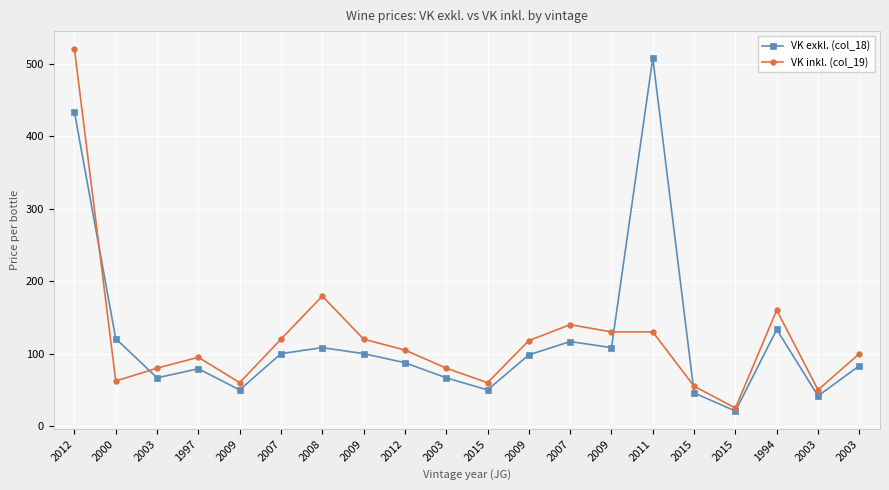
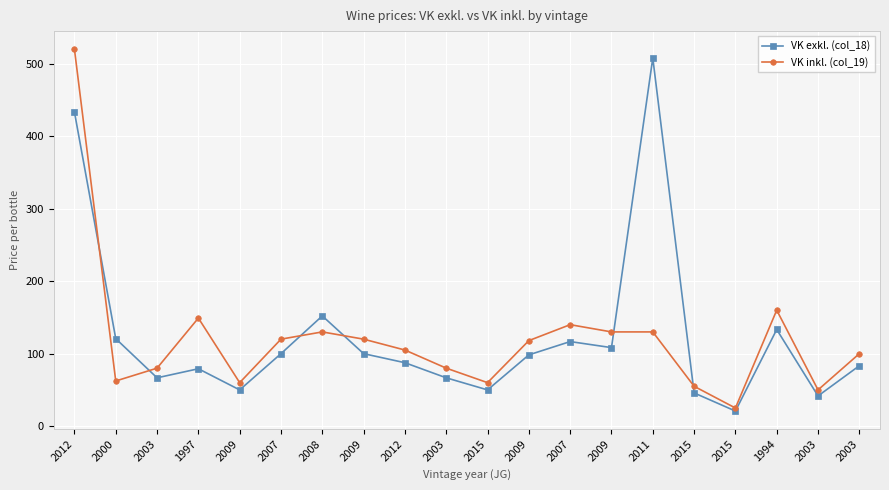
  {
    "VK exkl. (col_18)": {
      "2000": 120,
      "1997": 80,
-     "2008": 110,
+     "2008": 150,
      "2011": 510,
      "1994": 130
    },
    "VK inkl. (col_19)": {
      "2000": 60,
-     "1997": 100,
-     "2008": 180,
+     "1997": 150,
+     "2008": 130,
      "2011": 130,
      "1994": 160
    }
  }
